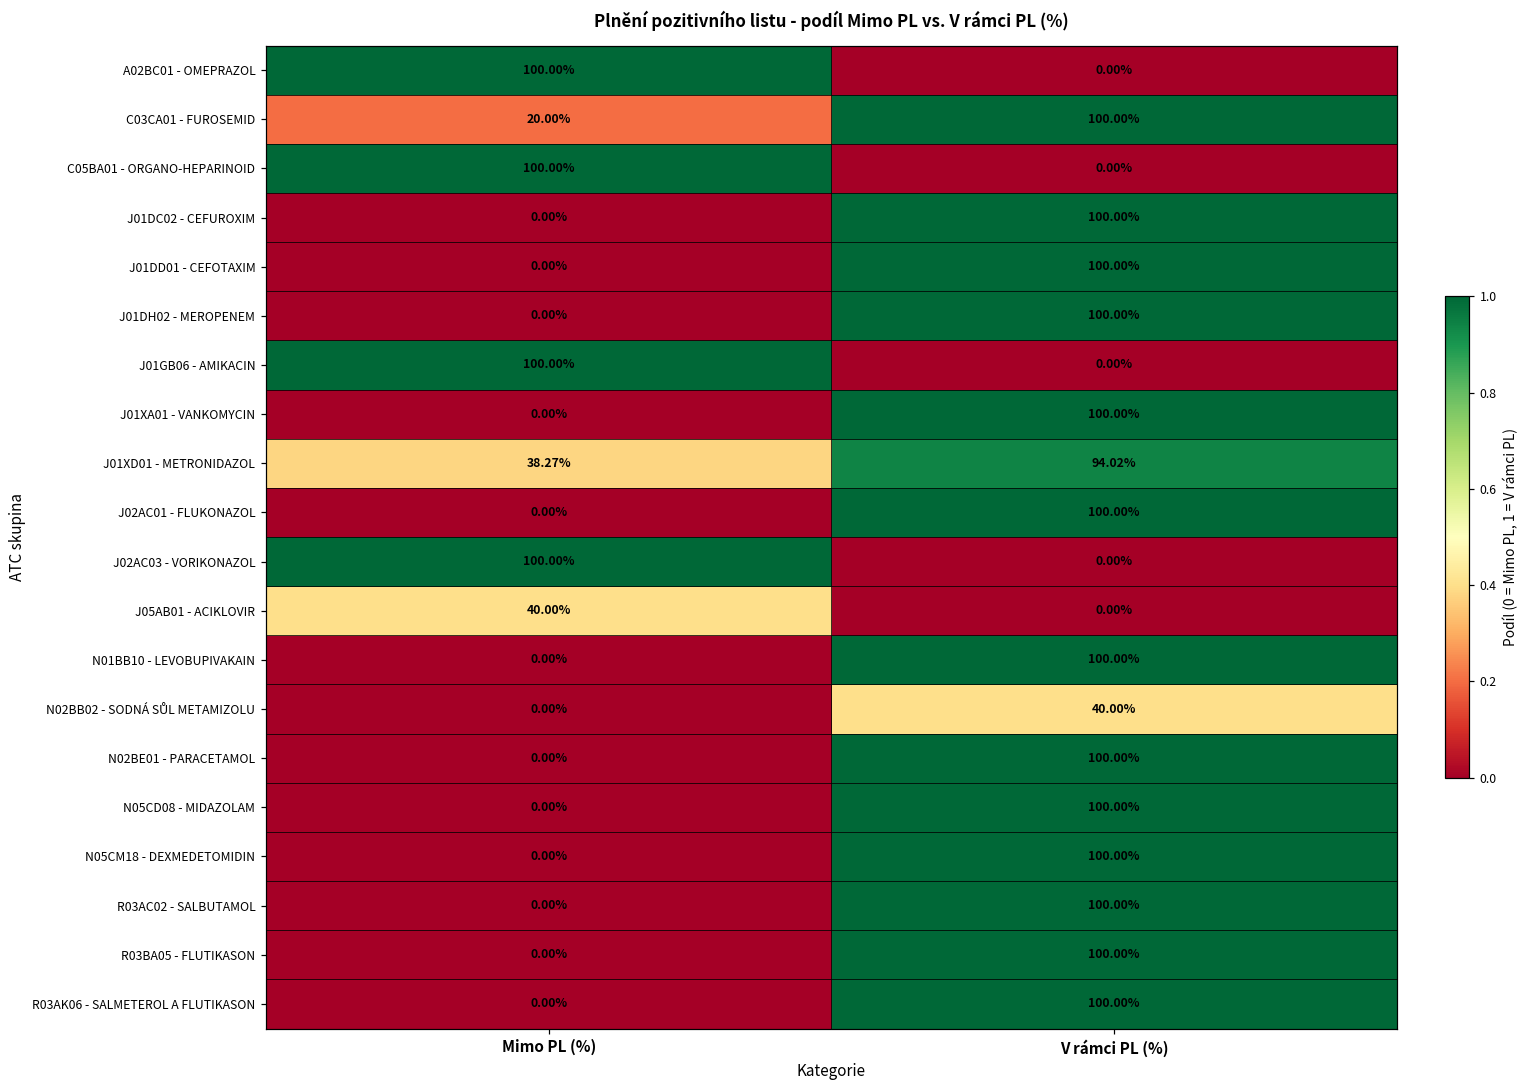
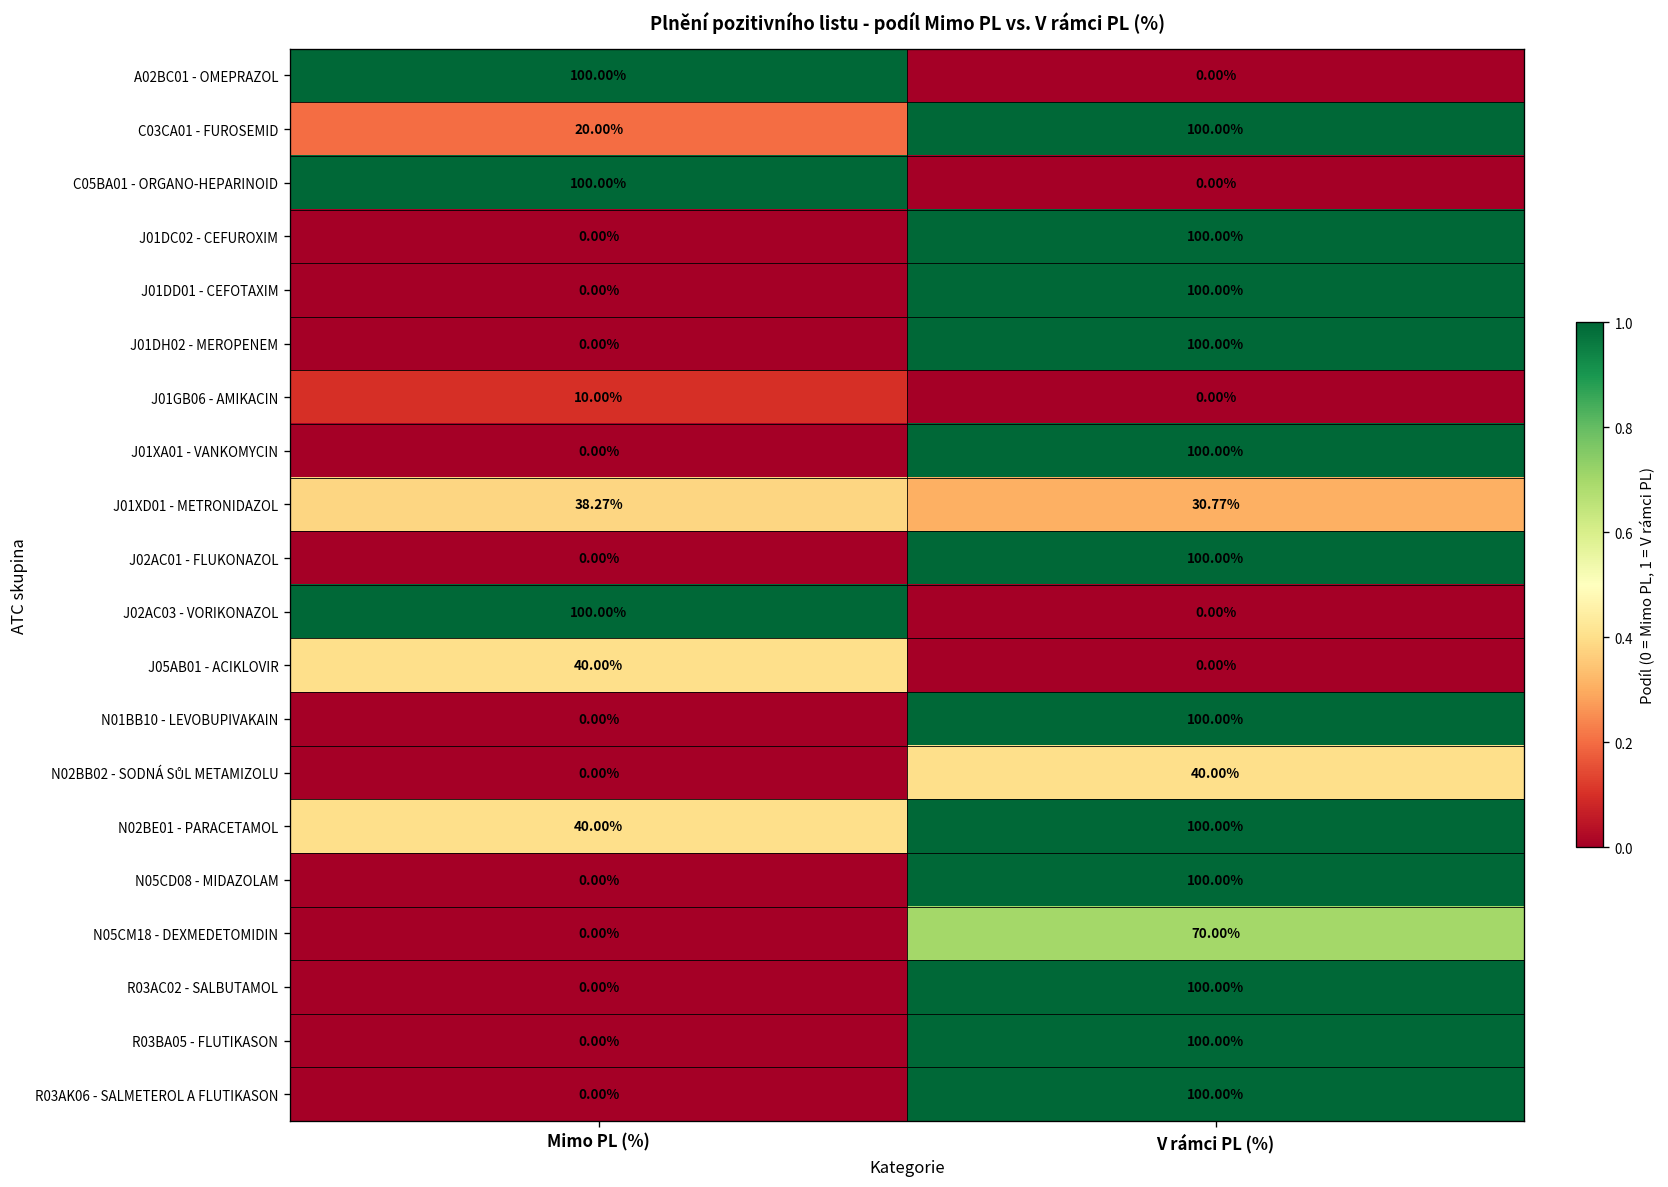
  {
    "A02BC01 - OMEPRAZOL": {
      "Mimo PL (%)": "100.00%",
      "V rámci PL (%)": "0.00%"
    },
    "C03CA01 - FUROSEMID": {
      "Mimo PL (%)": "20.00%",
      "V rámci PL (%)": "100.00%"
    },
    "C05BA01 - ORGANO-HEPARINOID": {
      "Mimo PL (%)": "100.00%",
      "V rámci PL (%)": "0.00%"
    },
    "J01DC02 - CEFUROXIM": {
      "Mimo PL (%)": "0.00%",
      "V rámci PL (%)": "100.00%"
    },
    "J01DD01 - CEFOTAXIM": {
      "Mimo PL (%)": "0.00%",
      "V rámci PL (%)": "100.00%"
    },
    "J01DH02 - MEROPENEM": {
      "Mimo PL (%)": "0.00%",
      "V rámci PL (%)": "100.00%"
    },
    "J01GB06 - AMIKACIN": {
-     "Mimo PL (%)": "100.00%",
+     "Mimo PL (%)": "10.00%",
      "V rámci PL (%)": "0.00%"
    },
    "J01XA01 - VANKOMYCIN": {
      "Mimo PL (%)": "0.00%",
      "V rámci PL (%)": "100.00%"
    },
    "J01XD01 - METRONIDAZOL": {
      "Mimo PL (%)": "38.27%",
-     "V rámci PL (%)": "94.02%"
+     "V rámci PL (%)": "30.77%"
    },
    "J02AC01 - FLUKONAZOL": {
      "Mimo PL (%)": "0.00%",
      "V rámci PL (%)": "100.00%"
    },
    "J02AC03 - VORIKONAZOL": {
      "Mimo PL (%)": "100.00%",
      "V rámci PL (%)": "0.00%"
    },
    "J05AB01 - ACIKLOVIR": {
      "Mimo PL (%)": "40.00%",
      "V rámci PL (%)": "0.00%"
    },
    "N01BB10 - LEVOBUPIVAKAIN": {
      "Mimo PL (%)": "0.00%",
      "V rámci PL (%)": "100.00%"
    },
    "N02BB02 - SODNÁ SŮL METAMIZOLU": {
      "Mimo PL (%)": "0.00%",
      "V rámci PL (%)": "40.00%"
    },
    "N02BE01 - PARACETAMOL": {
-     "Mimo PL (%)": "0.00%",
+     "Mimo PL (%)": "40.00%",
      "V rámci PL (%)": "100.00%"
    },
    "N05CD08 - MIDAZOLAM": {
      "Mimo PL (%)": "0.00%",
      "V rámci PL (%)": "100.00%"
    },
    "N05CM18 - DEXMEDETOMIDIN": {
      "Mimo PL (%)": "0.00%",
-     "V rámci PL (%)": "100.00%"
+     "V rámci PL (%)": "70.00%"
    },
    "R03AC02 - SALBUTAMOL": {
      "Mimo PL (%)": "0.00%",
      "V rámci PL (%)": "100.00%"
    },
    "R03BA05 - FLUTIKASON": {
      "Mimo PL (%)": "0.00%",
      "V rámci PL (%)": "100.00%"
    },
    "R03AK06 - SALMETEROL A FLUTIKASON": {
      "Mimo PL (%)": "0.00%",
      "V rámci PL (%)": "100.00%"
    }
  }
